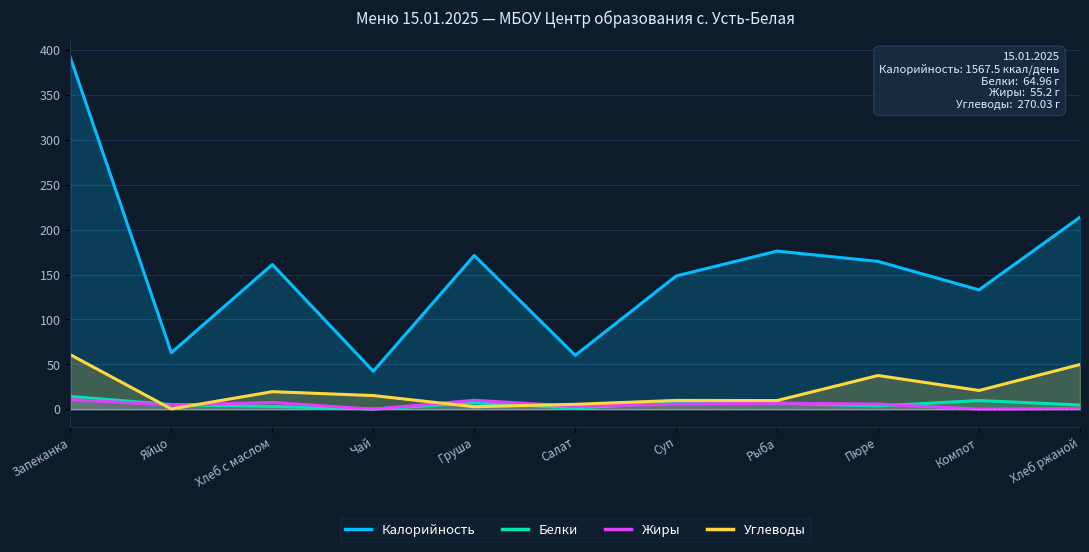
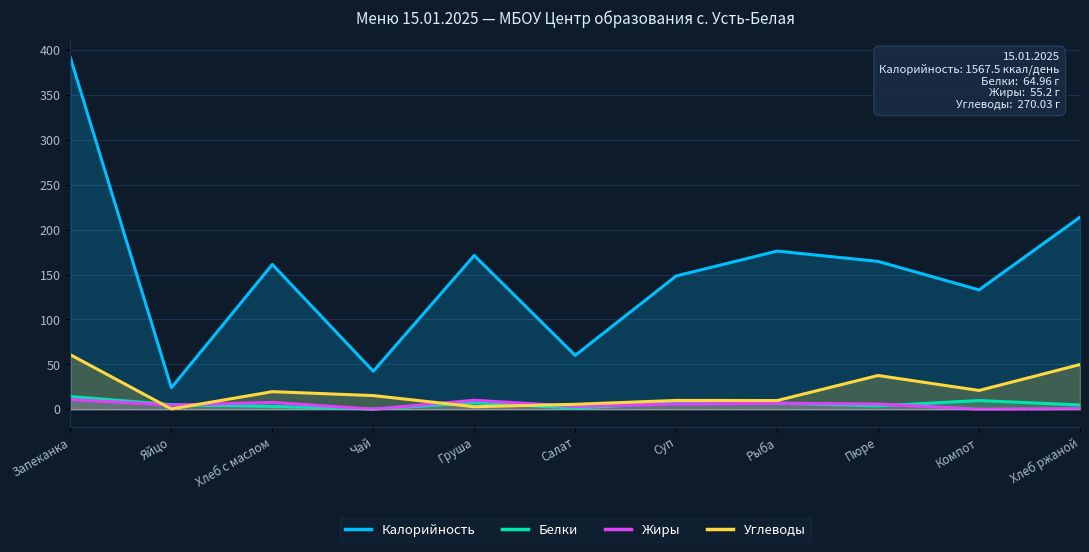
  {
    "Калорийность": {
      "Запеканка": 390,
-     "Яйцо": 60,
+     "Яйцо": 20,
      "Хлеб с маслом": 160,
      "Чай": 40,
      "Груша": 170,
      "Салат": 60,
      "Суп": 150,
      "Рыба": 180,
      "Пюре": 160,
      "Компот": 130,
      "Хлеб ржаной": 210
    },
    "Белки": {
      "Запеканка": 10,
      "Хлеб с маслом": 0,
      "Груша": 10,
      "Компот": 10,
      "Хлеб ржаной": 0
    },
    "Жиры": {
      "Запеканка": 10,
      "Хлеб с маслом": 10,
      "Груша": 10,
      "Компот": 0,
      "Хлеб ржаной": 0
    },
    "Углеводы": {
      "Запеканка": 60,
      "Яйцо": 0,
      "Хлеб с маслом": 20,
      "Чай": 20,
      "Груша": 0,
      "Рыба": 10,
      "Пюре": 40,
      "Компот": 20,
      "Хлеб ржаной": 50
    }
  }
